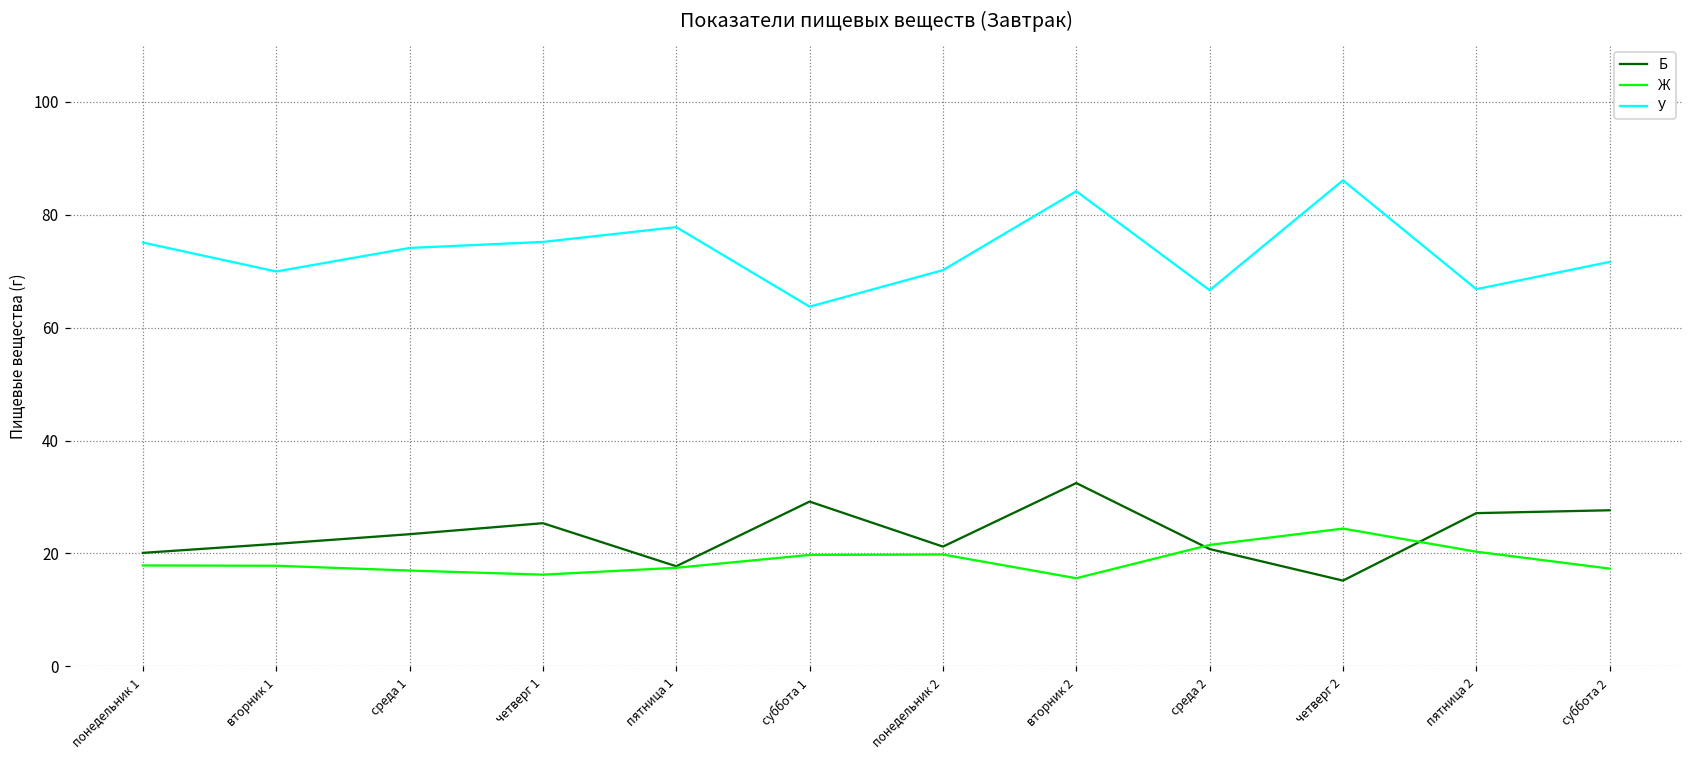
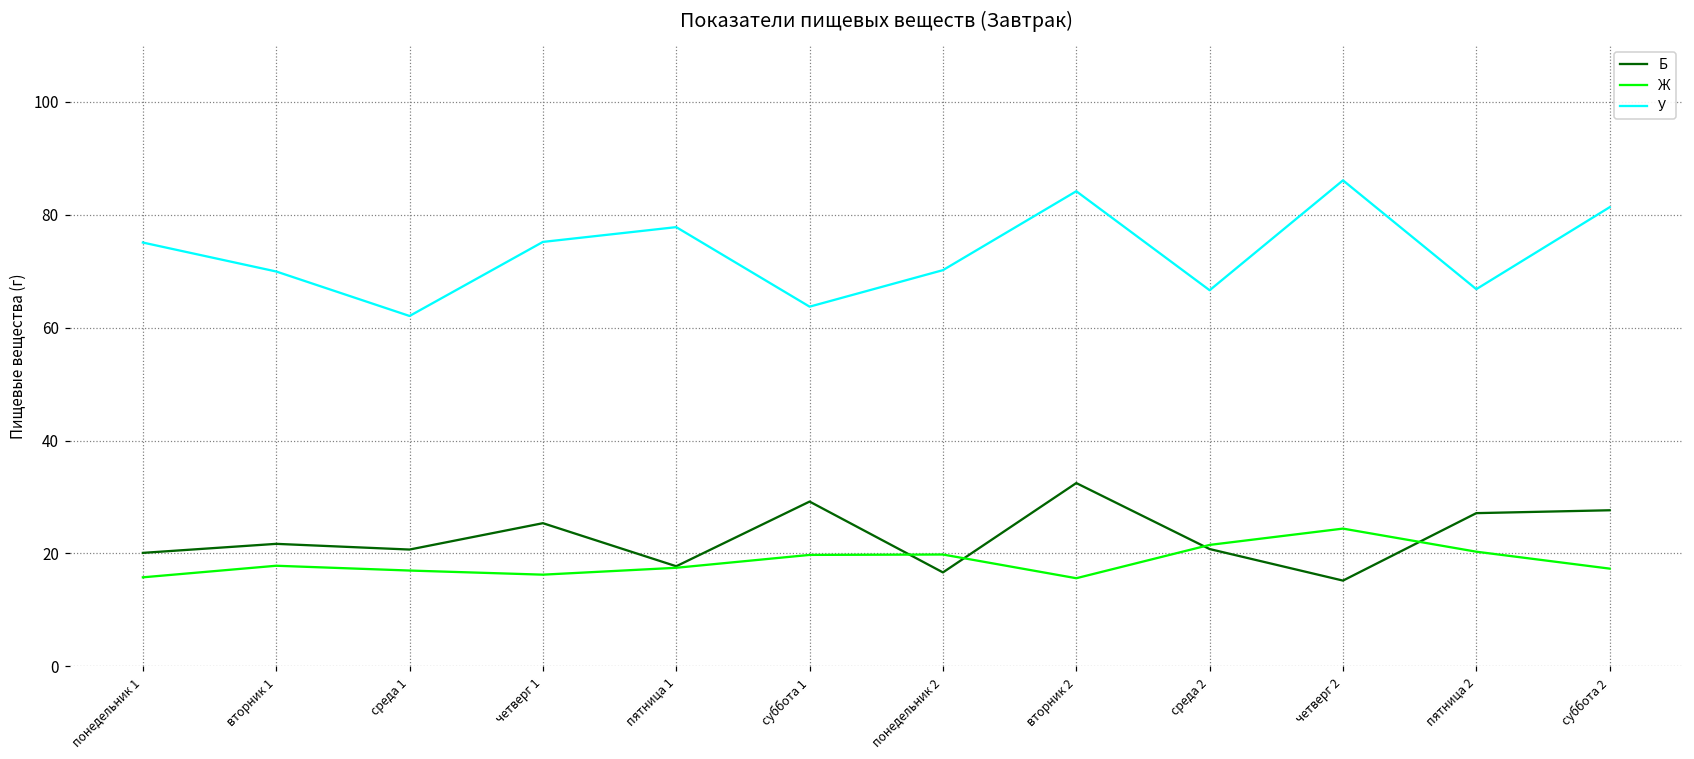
  {
    "Б": {
      "понедельник 1": 20,
      "вторник 1": 22,
-     "среда 1": 23,
+     "среда 1": 21,
      "четверг 1": 25,
      "суббота 1": 29,
-     "понедельник 2": 21,
+     "понедельник 2": 17,
      "вторник 2": 32,
      "среда 2": 21,
      "четверг 2": 15,
      "пятница 2": 27,
      "суббота 2": 28
    },
    "Ж": {
-     "понедельник 1": 18,
+     "понедельник 1": 16,
      "вторник 1": 18,
      "среда 1": 17,
      "четверг 1": 16,
      "суббота 1": 20,
      "понедельник 2": 20,
      "вторник 2": 16,
      "среда 2": 22,
      "четверг 2": 24,
      "пятница 2": 20,
      "суббота 2": 17
    },
    "У": {
      "понедельник 1": 75,
      "вторник 1": 70,
-     "среда 1": 74,
+     "среда 1": 62,
      "четверг 1": 75,
      "пятница 1": 78,
      "суббота 1": 64,
      "понедельник 2": 70,
      "вторник 2": 84,
      "среда 2": 67,
      "четверг 2": 86,
      "пятница 2": 67,
-     "суббота 2": 72
+     "суббота 2": 81
    }
  }
